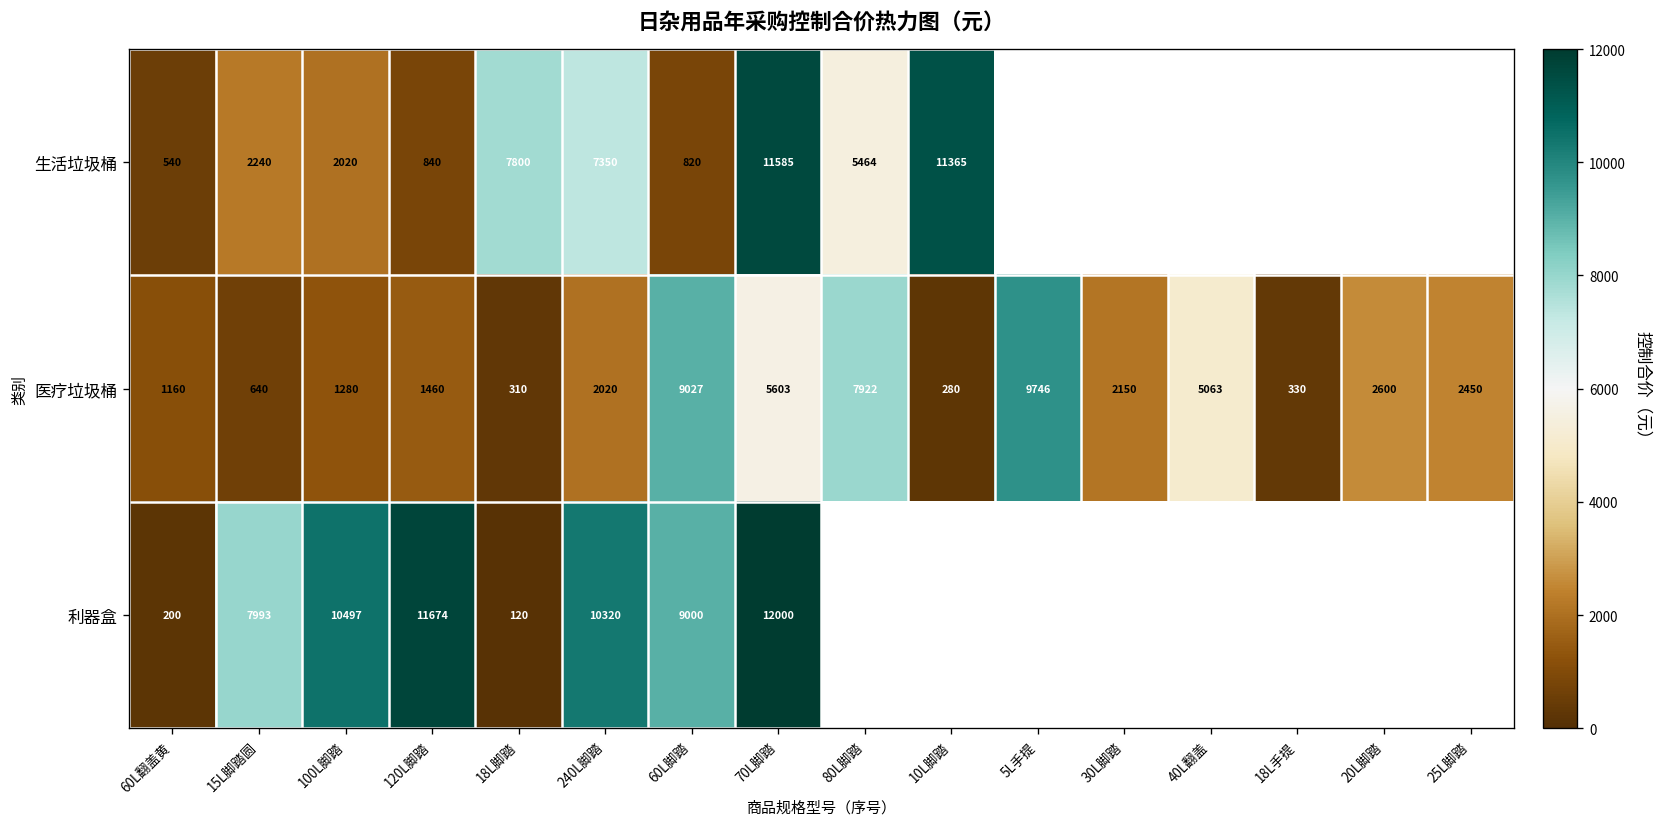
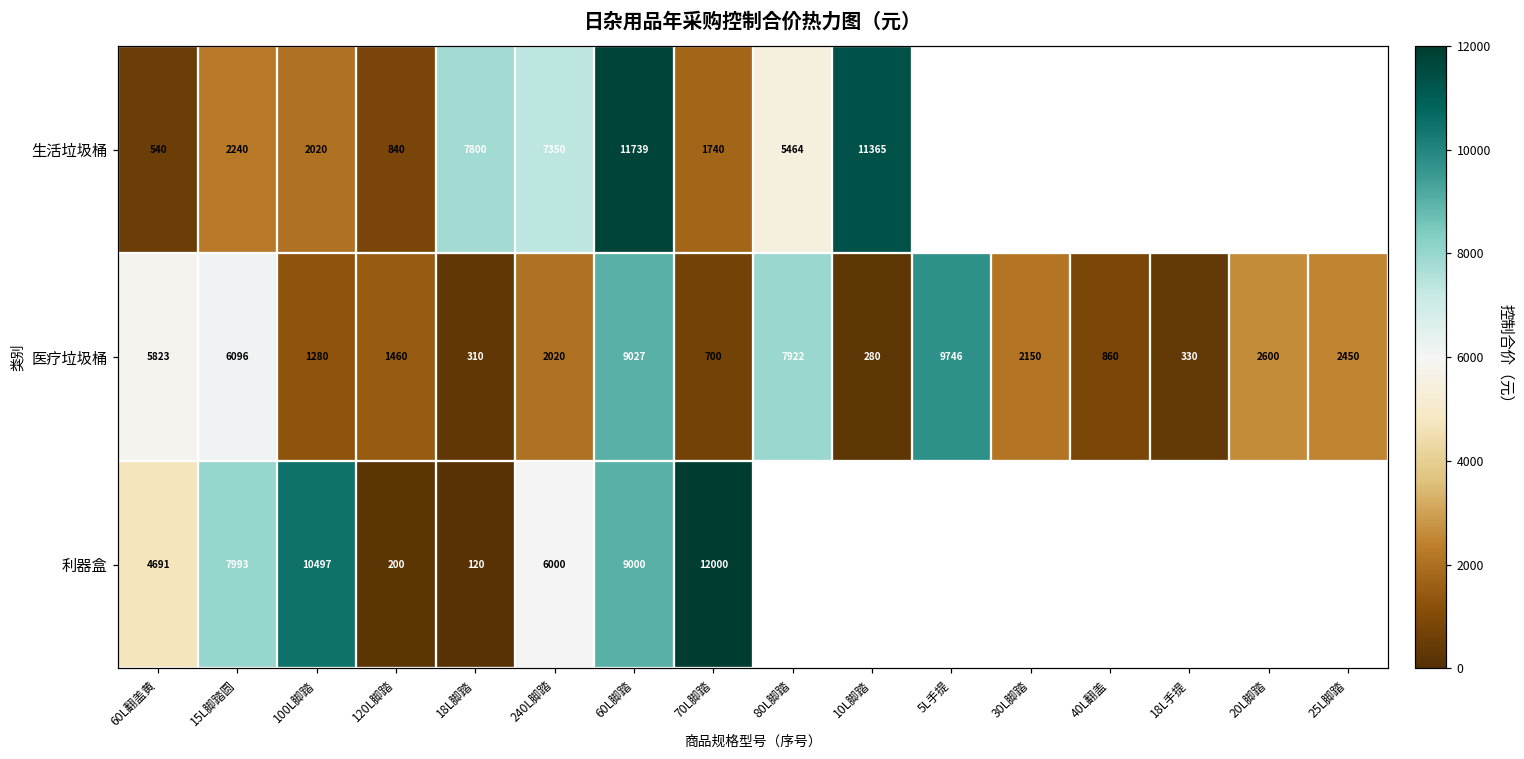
  {
    "生活垃圾桶": {
      "60L翻盖黄": 540,
      "15L脚踏圆": 2240,
      "100L脚踏": 2020,
      "120L脚踏": 840,
      "18L脚踏": 7800,
      "240L脚踏": 7350,
-     "60L脚踏": 820,
-     "70L脚踏": 11585,
+     "60L脚踏": 11739,
+     "70L脚踏": 1740,
      "80L脚踏": 5464,
      "10L脚踏": 11365
    },
    "医疗垃圾桶": {
-     "60L翻盖黄": 1160,
-     "15L脚踏圆": 640,
+     "60L翻盖黄": 5823,
+     "15L脚踏圆": 6096,
      "100L脚踏": 1280,
      "120L脚踏": 1460,
      "18L脚踏": 310,
      "240L脚踏": 2020,
      "60L脚踏": 9027,
-     "70L脚踏": 5603,
+     "70L脚踏": 700,
      "80L脚踏": 7922,
      "10L脚踏": 280,
      "5L手提": 9746,
      "30L脚踏": 2150,
-     "40L翻盖": 5063,
+     "40L翻盖": 860,
      "18L手提": 330,
      "20L脚踏": 2600,
      "25L脚踏": 2450
    },
    "利器盒": {
-     "60L翻盖黄": 200,
+     "60L翻盖黄": 4691,
      "15L脚踏圆": 7993,
      "100L脚踏": 10497,
-     "120L脚踏": 11674,
+     "120L脚踏": 200,
      "18L脚踏": 120,
-     "240L脚踏": 10320,
+     "240L脚踏": 6000,
      "60L脚踏": 9000,
      "70L脚踏": 12000
    }
  }
